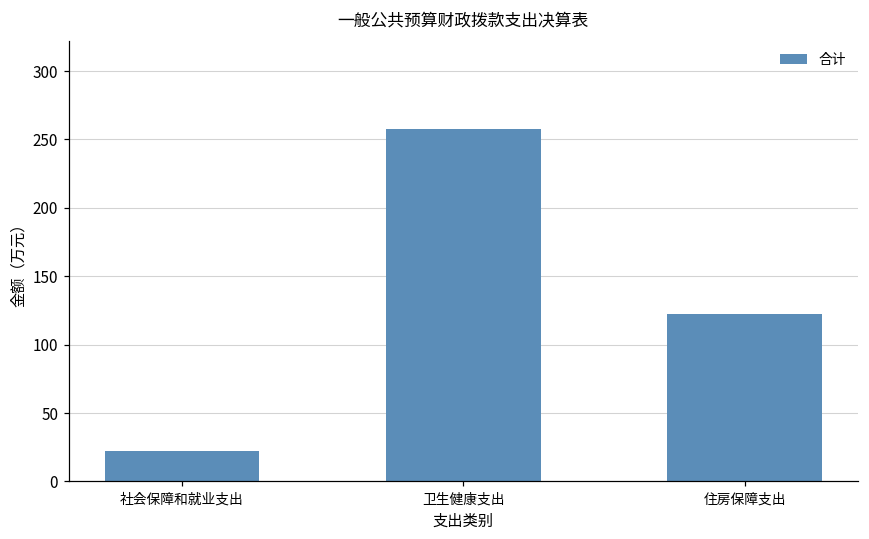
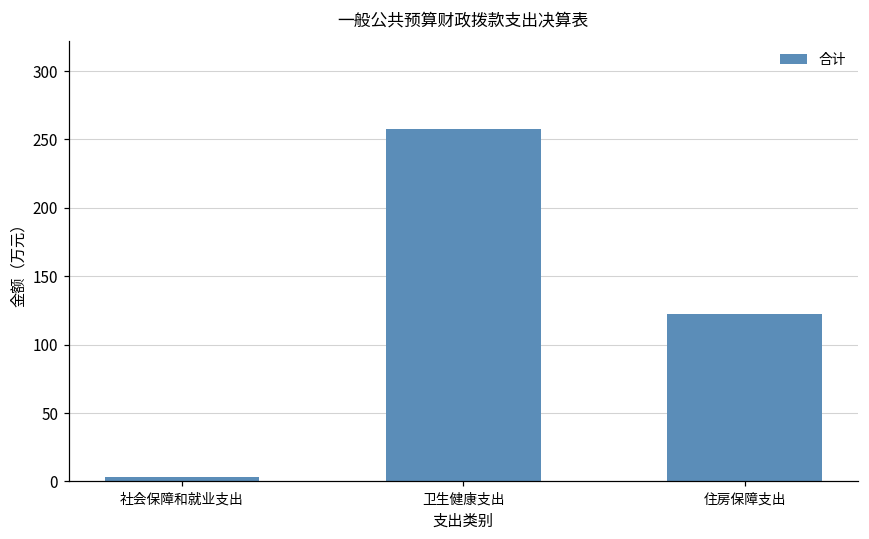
  {
-   "社会保障和就业支出": 22,
+   "社会保障和就业支出": 4,
    "卫生健康支出": 258,
    "住房保障支出": 123
  }
